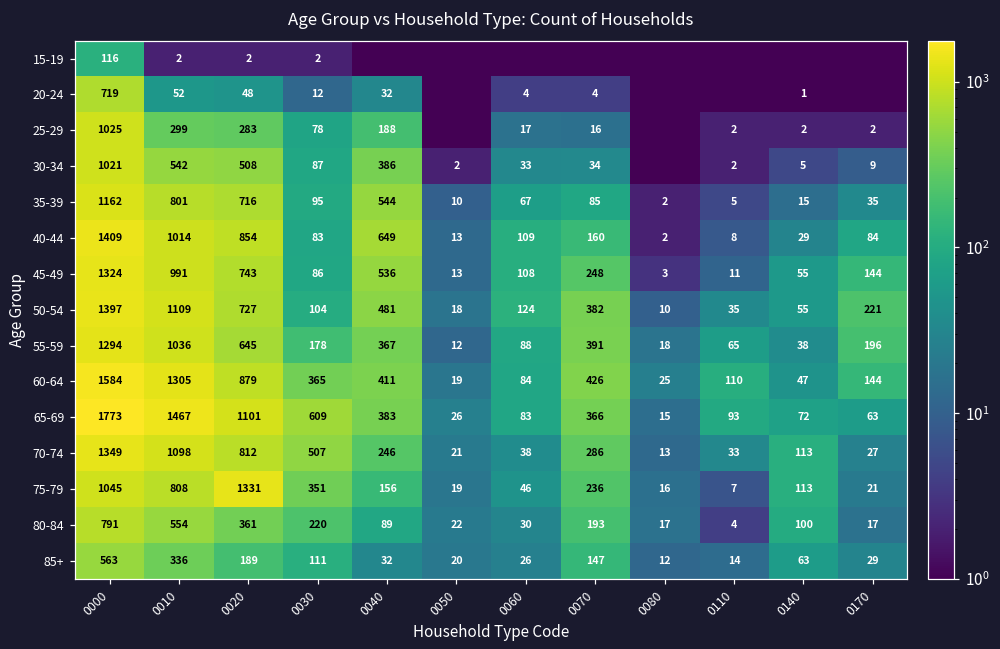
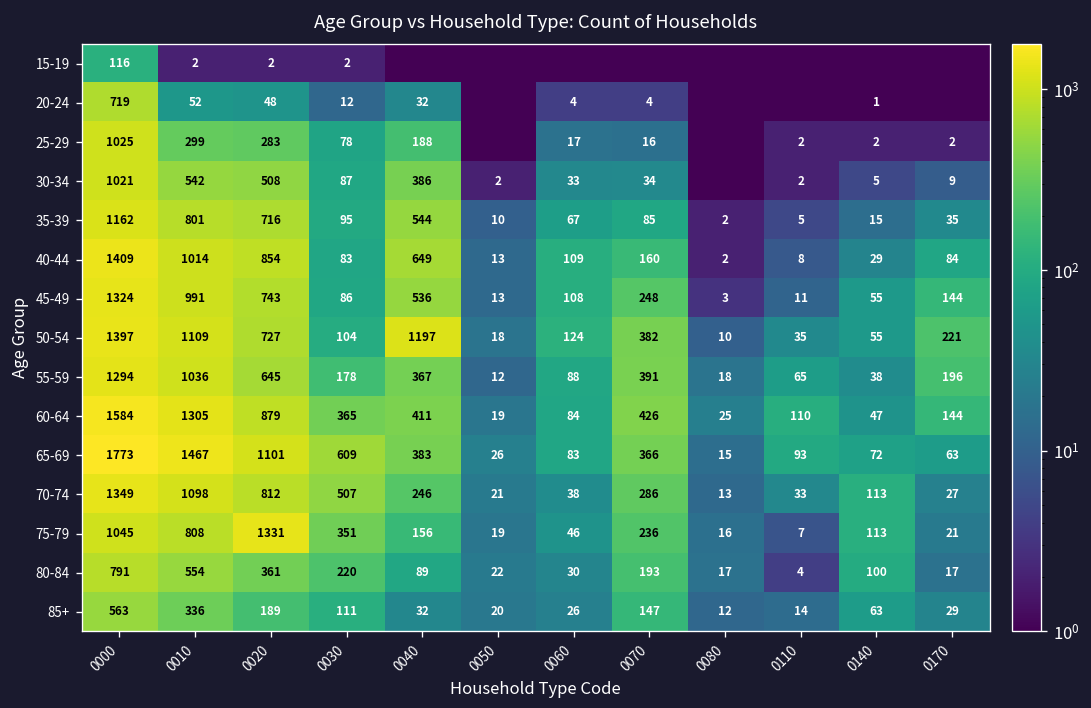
  {
    "15-19": {
      "0000": 116,
      "0010": 2,
      "0020": 2,
      "0030": 2
    },
    "20-24": {
      "0000": 719,
      "0010": 52,
      "0020": 48,
      "0030": 12,
      "0040": 32,
      "0060": 4,
      "0070": 4,
      "0140": 1
    },
    "25-29": {
      "0000": 1025,
      "0010": 299,
      "0020": 283,
      "0030": 78,
      "0040": 188,
      "0060": 17,
      "0070": 16,
      "0110": 2,
      "0140": 2,
      "0170": 2
    },
    "30-34": {
      "0000": 1021,
      "0010": 542,
      "0020": 508,
      "0030": 87,
      "0040": 386,
      "0050": 2,
      "0060": 33,
      "0070": 34,
      "0110": 2,
      "0140": 5,
      "0170": 9
    },
    "35-39": {
      "0000": 1162,
      "0010": 801,
      "0020": 716,
      "0030": 95,
      "0040": 544,
      "0050": 10,
      "0060": 67,
      "0070": 85,
      "0080": 2,
      "0110": 5,
      "0140": 15,
      "0170": 35
    },
    "40-44": {
      "0000": 1409,
      "0010": 1014,
      "0020": 854,
      "0030": 83,
      "0040": 649,
      "0050": 13,
      "0060": 109,
      "0070": 160,
      "0080": 2,
      "0110": 8,
      "0140": 29,
      "0170": 84
    },
    "45-49": {
      "0000": 1324,
      "0010": 991,
      "0020": 743,
      "0030": 86,
      "0040": 536,
      "0050": 13,
      "0060": 108,
      "0070": 248,
      "0080": 3,
      "0110": 11,
      "0140": 55,
      "0170": 144
    },
    "50-54": {
      "0000": 1397,
      "0010": 1109,
      "0020": 727,
      "0030": 104,
-     "0040": 481,
+     "0040": 1197,
      "0050": 18,
      "0060": 124,
      "0070": 382,
      "0080": 10,
      "0110": 35,
      "0140": 55,
      "0170": 221
    },
    "55-59": {
      "0000": 1294,
      "0010": 1036,
      "0020": 645,
      "0030": 178,
      "0040": 367,
      "0050": 12,
      "0060": 88,
      "0070": 391,
      "0080": 18,
      "0110": 65,
      "0140": 38,
      "0170": 196
    },
    "60-64": {
      "0000": 1584,
      "0010": 1305,
      "0020": 879,
      "0030": 365,
      "0040": 411,
      "0050": 19,
      "0060": 84,
      "0070": 426,
      "0080": 25,
      "0110": 110,
      "0140": 47,
      "0170": 144
    },
    "65-69": {
      "0000": 1773,
      "0010": 1467,
      "0020": 1101,
      "0030": 609,
      "0040": 383,
      "0050": 26,
      "0060": 83,
      "0070": 366,
      "0080": 15,
      "0110": 93,
      "0140": 72,
      "0170": 63
    },
    "70-74": {
      "0000": 1349,
      "0010": 1098,
      "0020": 812,
      "0030": 507,
      "0040": 246,
      "0050": 21,
      "0060": 38,
      "0070": 286,
      "0080": 13,
      "0110": 33,
      "0140": 113,
      "0170": 27
    },
    "75-79": {
      "0000": 1045,
      "0010": 808,
      "0020": 1331,
      "0030": 351,
      "0040": 156,
      "0050": 19,
      "0060": 46,
      "0070": 236,
      "0080": 16,
      "0110": 7,
      "0140": 113,
      "0170": 21
    },
    "80-84": {
      "0000": 791,
      "0010": 554,
      "0020": 361,
      "0030": 220,
      "0040": 89,
      "0050": 22,
      "0060": 30,
      "0070": 193,
      "0080": 17,
      "0110": 4,
      "0140": 100,
      "0170": 17
    },
    "85+": {
      "0000": 563,
      "0010": 336,
      "0020": 189,
      "0030": 111,
      "0040": 32,
      "0050": 20,
      "0060": 26,
      "0070": 147,
      "0080": 12,
      "0110": 14,
      "0140": 63,
      "0170": 29
    }
  }
